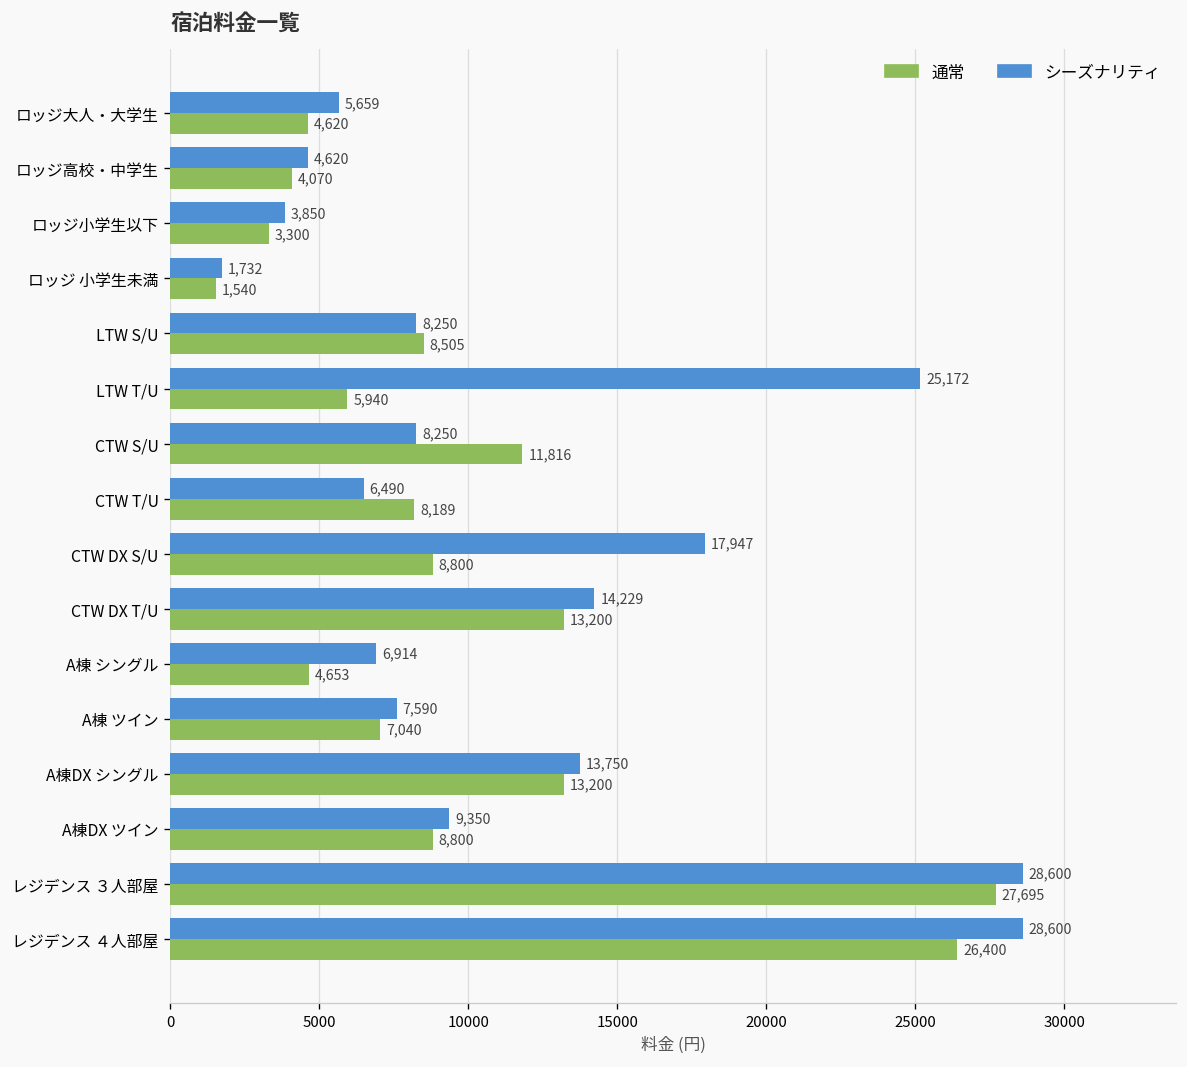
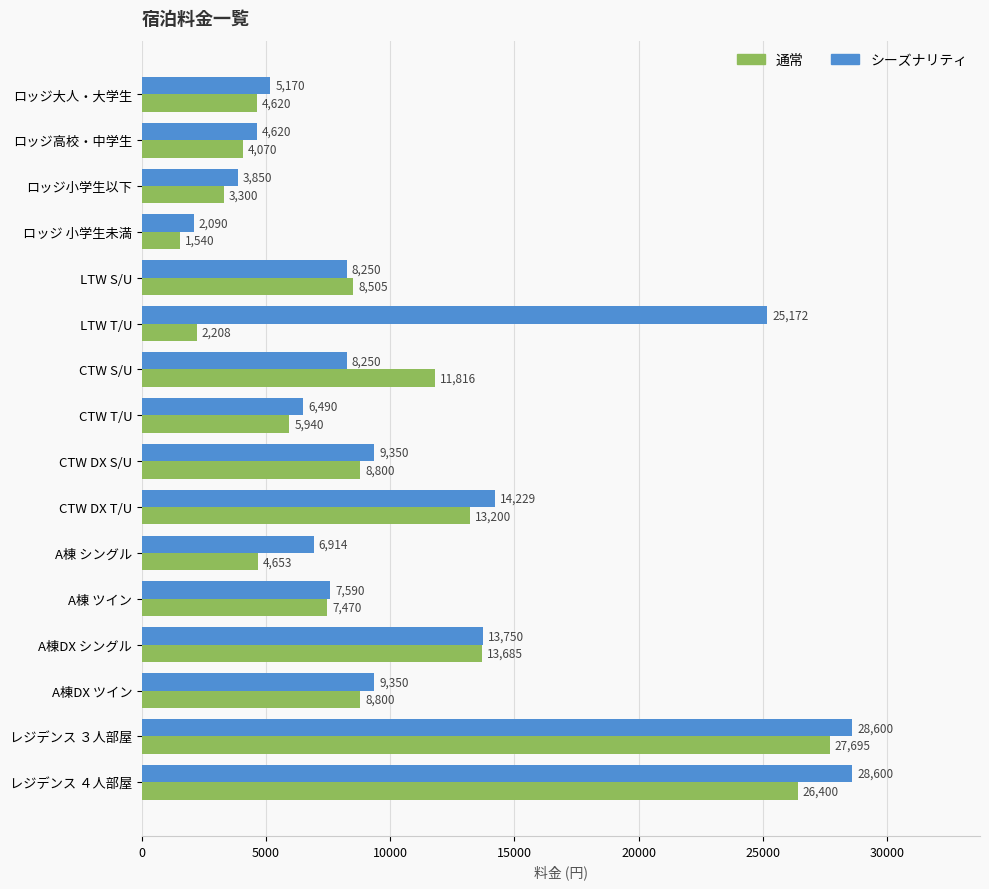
  {
    "通常": {
      "ロッジ大人・大学生": "4,620",
      "ロッジ高校・中学生": "4,070",
      "ロッジ小学生以下": "3,300",
      "ロッジ 小学生未満": "1,540",
      "LTW S/U": "8,505",
-     "LTW T/U": "5,940",
+     "LTW T/U": "2,208",
      "CTW S/U": "11,816",
-     "CTW T/U": "8,189",
+     "CTW T/U": "5,940",
      "CTW DX S/U": "8,800",
      "CTW DX T/U": "13,200",
      "A棟 シングル": "4,653",
-     "A棟 ツイン": "7,040",
-     "A棟DX シングル": "13,200",
+     "A棟 ツイン": "7,470",
+     "A棟DX シングル": "13,685",
      "A棟DX ツイン": "8,800",
      "レジデンス ３人部屋": "27,695",
      "レジデンス ４人部屋": "26,400"
    },
    "シーズナリティ": {
-     "ロッジ大人・大学生": "5,659",
+     "ロッジ大人・大学生": "5,170",
      "ロッジ高校・中学生": "4,620",
      "ロッジ小学生以下": "3,850",
-     "ロッジ 小学生未満": "1,732",
+     "ロッジ 小学生未満": "2,090",
      "LTW S/U": "8,250",
      "LTW T/U": "25,172",
      "CTW S/U": "8,250",
      "CTW T/U": "6,490",
-     "CTW DX S/U": "17,947",
+     "CTW DX S/U": "9,350",
      "CTW DX T/U": "14,229",
      "A棟 シングル": "6,914",
      "A棟 ツイン": "7,590",
      "A棟DX シングル": "13,750",
      "A棟DX ツイン": "9,350",
      "レジデンス ３人部屋": "28,600",
      "レジデンス ４人部屋": "28,600"
    }
  }
